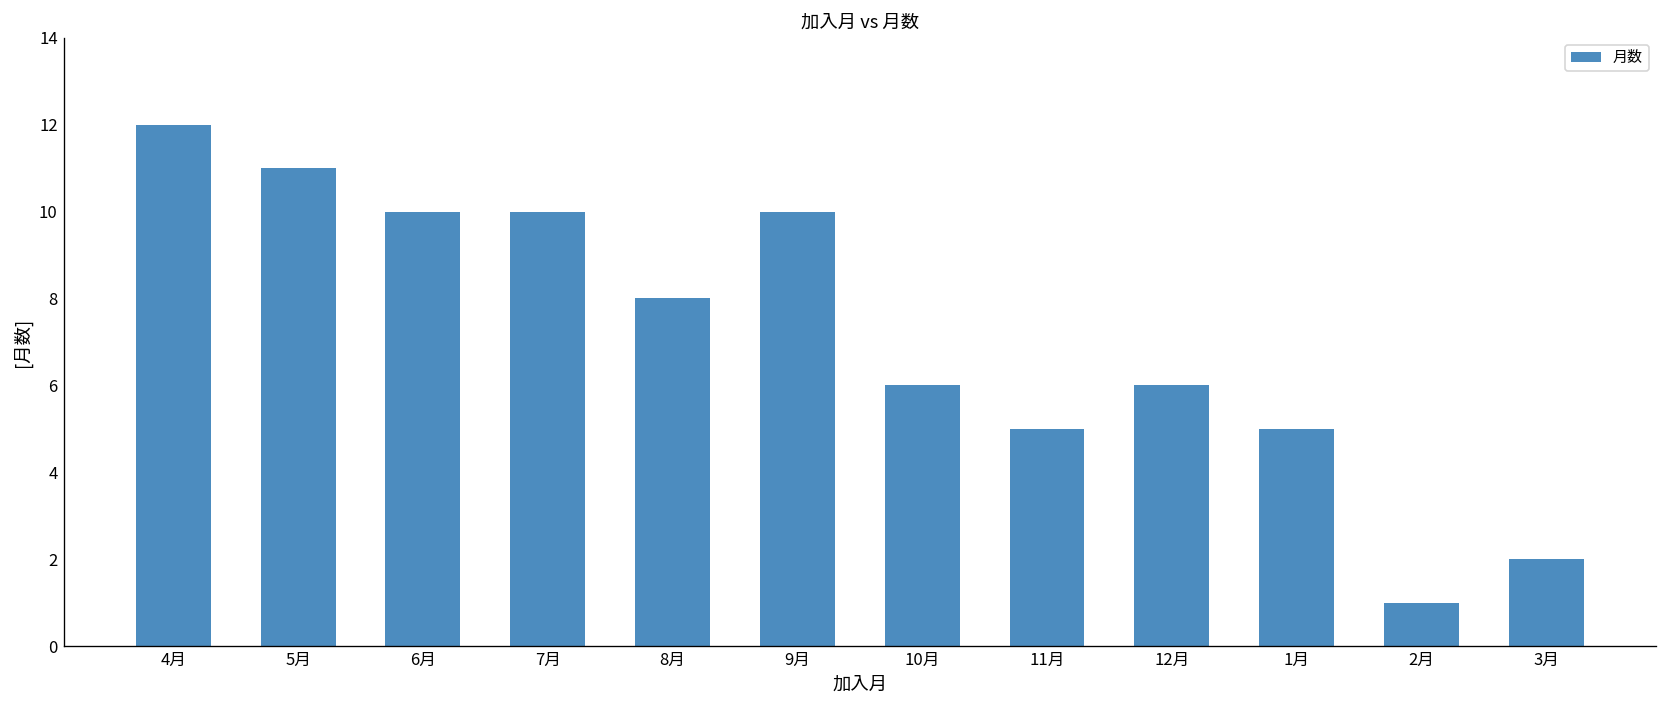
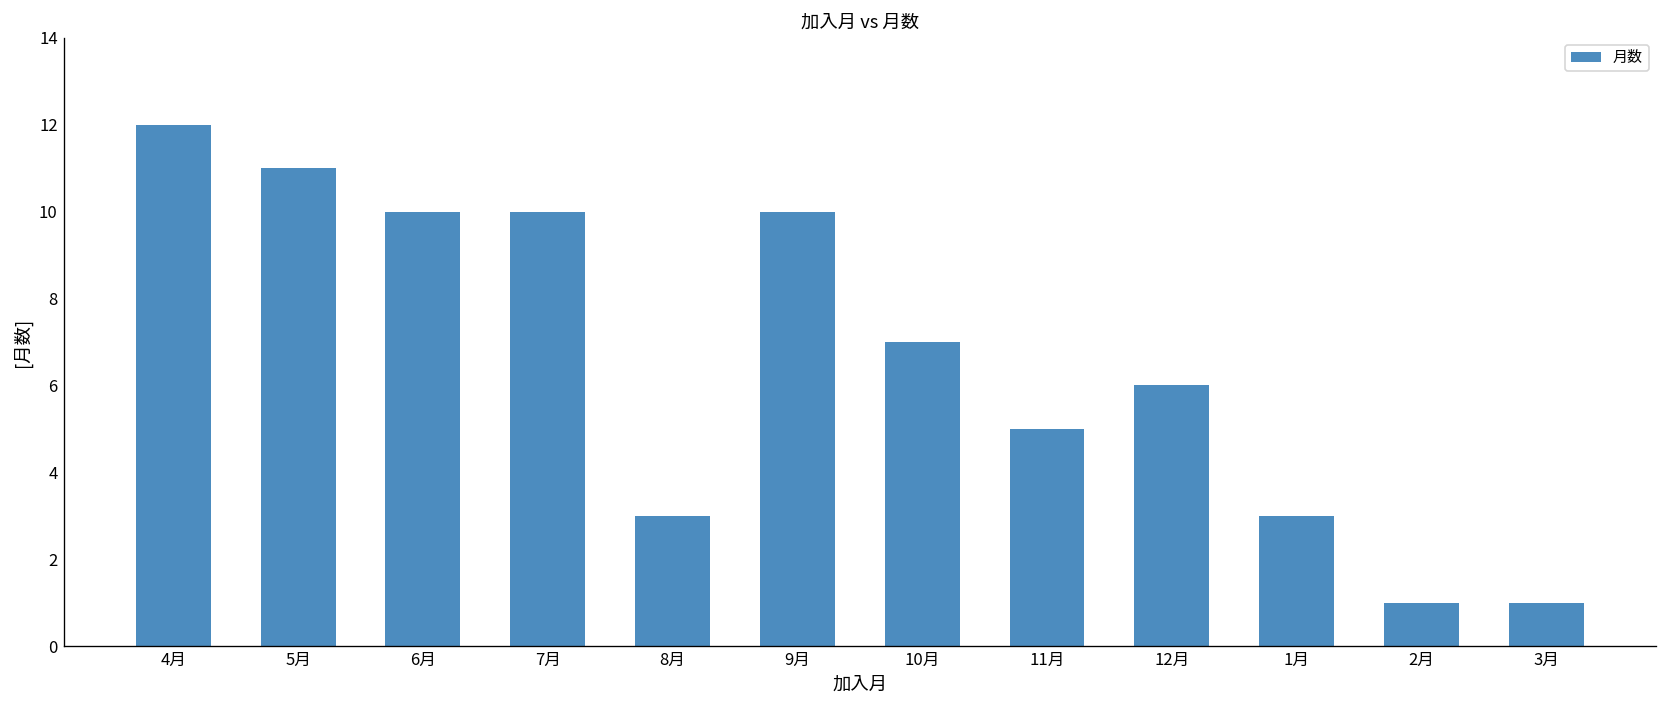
  {
    "4月": 12,
    "5月": 11,
    "6月": 10,
    "7月": 10,
-   "8月": 8,
+   "8月": 3,
    "9月": 10,
-   "10月": 6,
+   "10月": 7,
    "11月": 5,
    "12月": 6,
-   "1月": 5,
+   "1月": 3,
    "2月": 1,
-   "3月": 2
+   "3月": 1
  }
